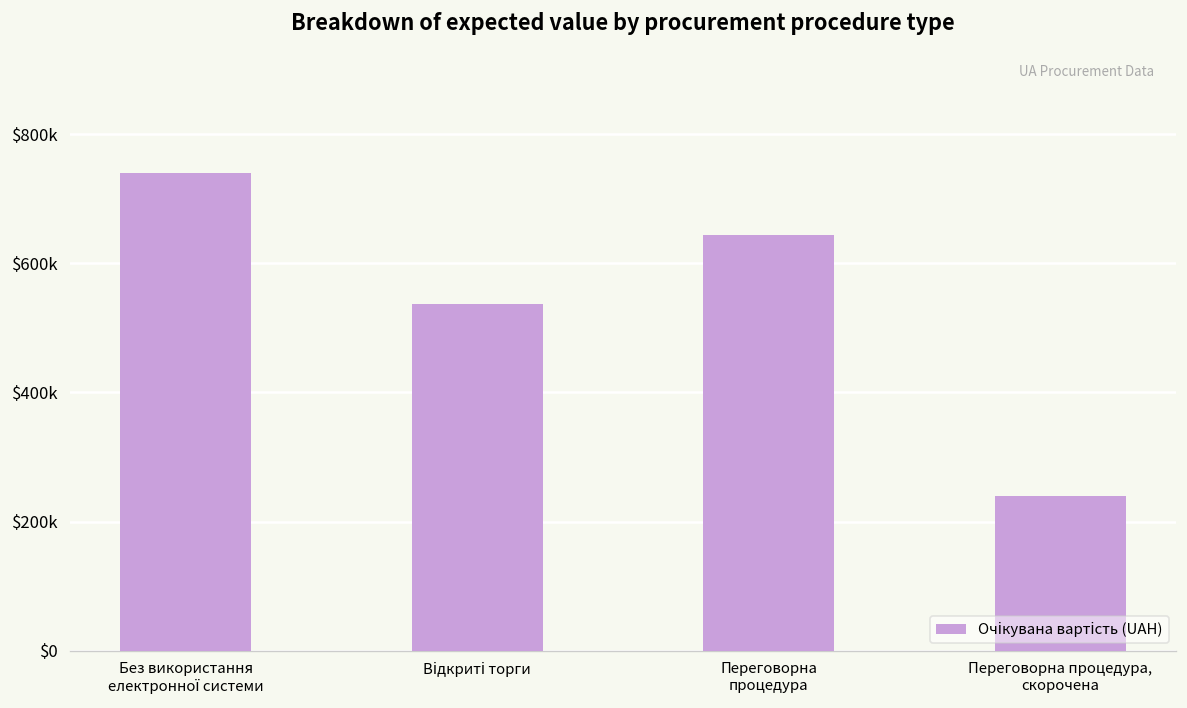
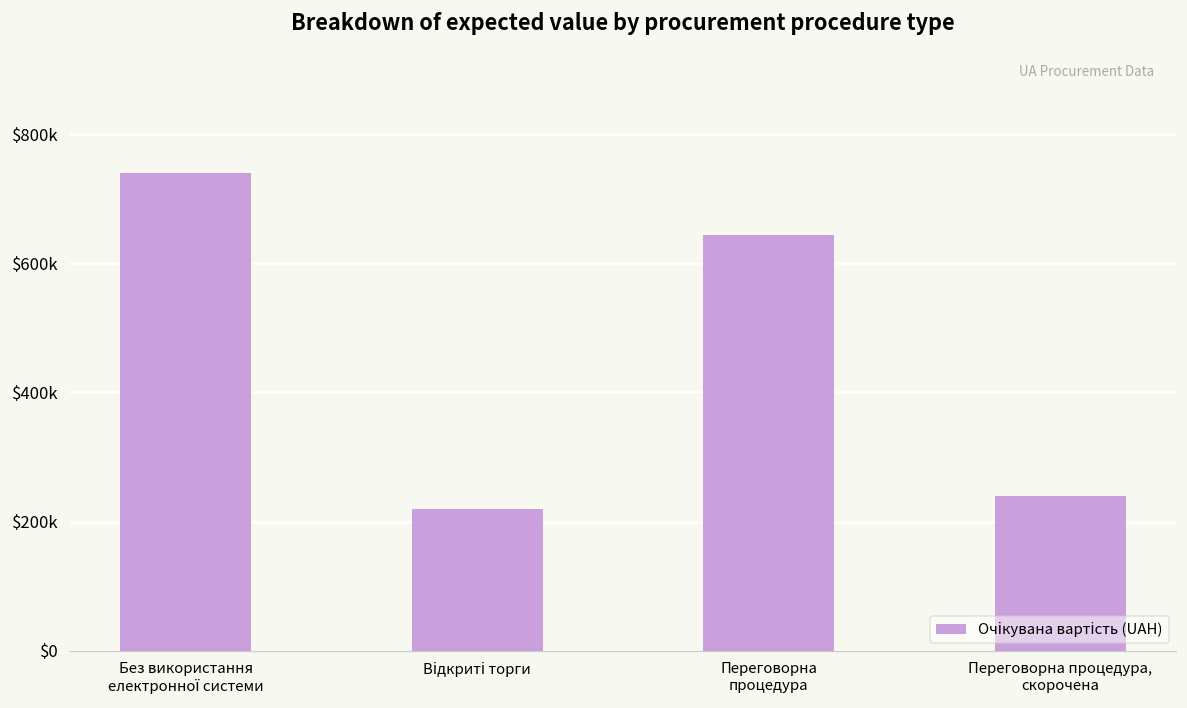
  {
    "Без використання електронної системи": "$740000",
-   "Відкриті торги": "$540000",
+   "Відкриті торги": "$220000",
    "Переговорна процедура": "$640000",
    "Переговорна процедура, скорочена": "$240000"
  }
